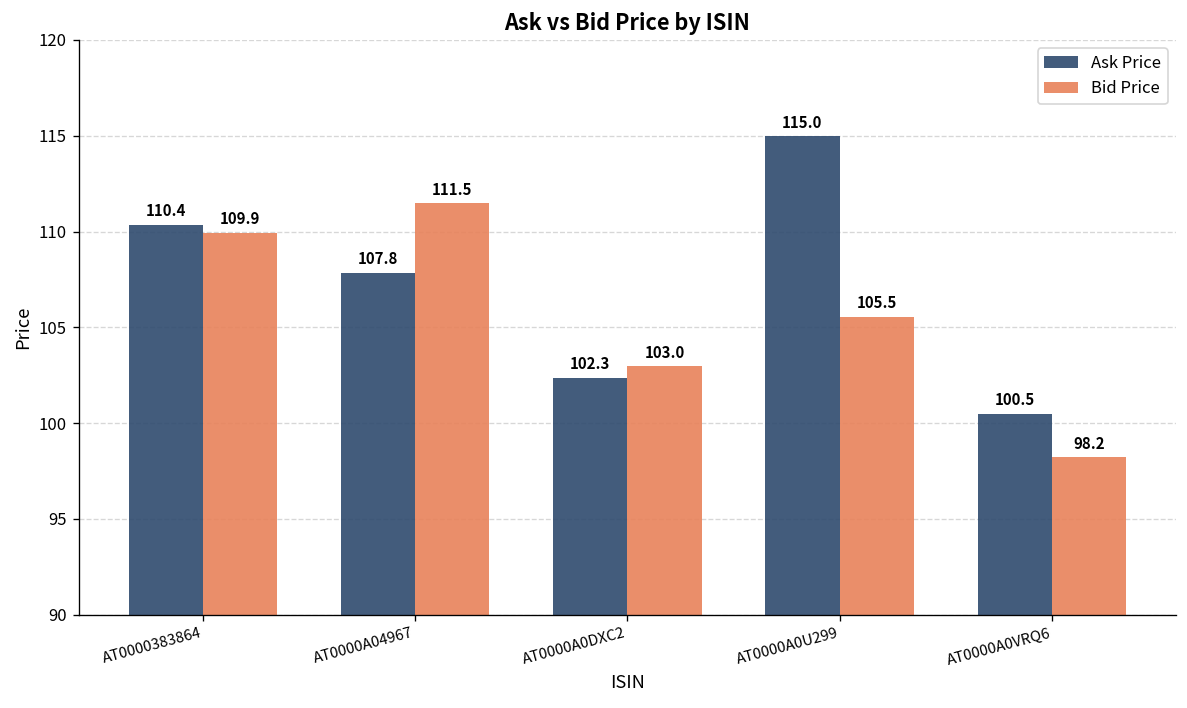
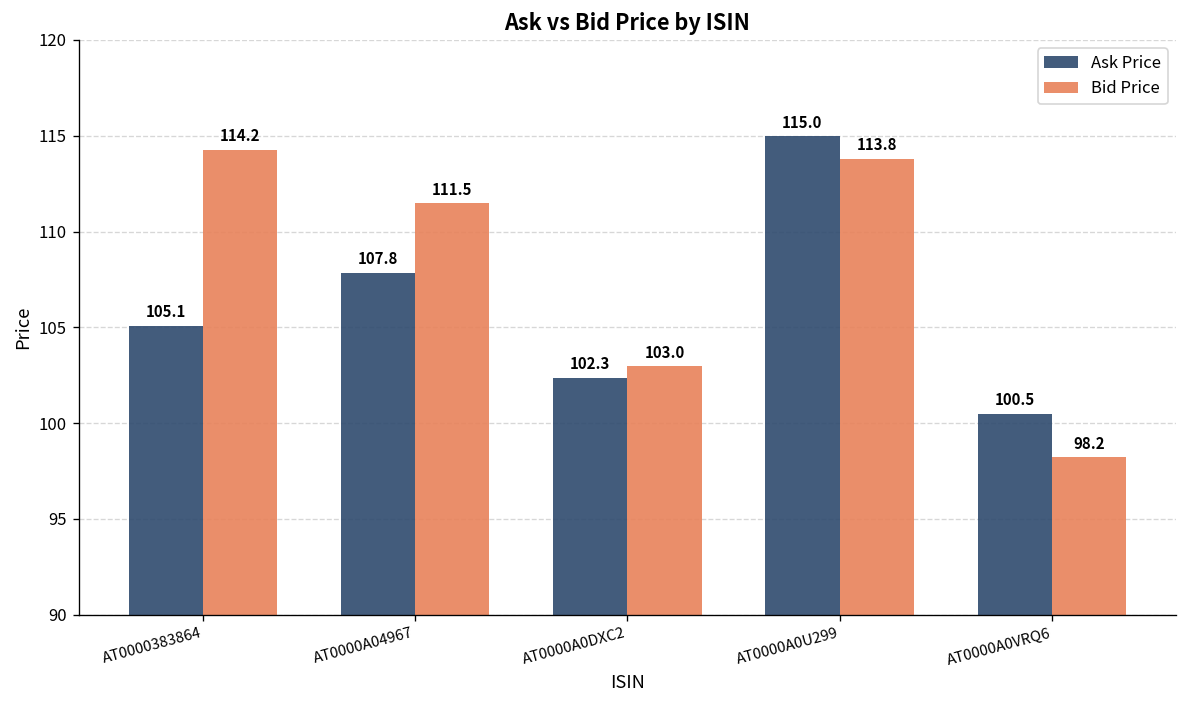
  {
    "Ask Price": {
-     "AT0000383864": 110.4,
+     "AT0000383864": 105.1,
      "AT0000A04967": 107.8,
      "AT0000A0DXC2": 102.3,
      "AT0000A0U299": 115.0,
      "AT0000A0VRQ6": 100.5
    },
    "Bid Price": {
-     "AT0000383864": 109.9,
+     "AT0000383864": 114.2,
      "AT0000A04967": 111.5,
      "AT0000A0DXC2": 103.0,
-     "AT0000A0U299": 105.5,
+     "AT0000A0U299": 113.8,
      "AT0000A0VRQ6": 98.2
    }
  }
